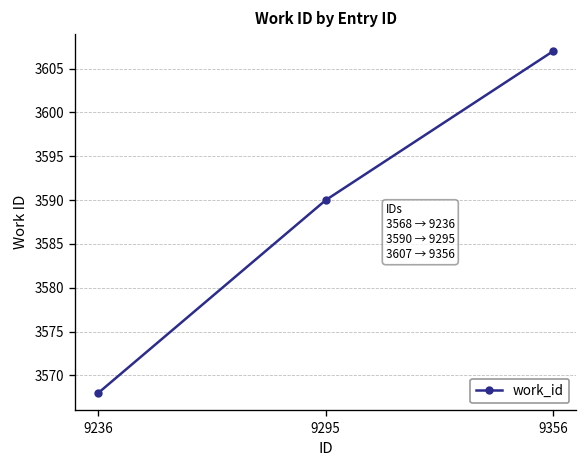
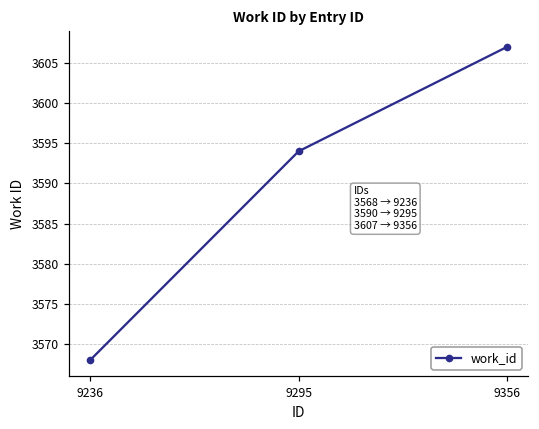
  {
    "9236": 3568,
-   "9295": 3590,
+   "9295": 3594,
    "9356": 3607
  }
